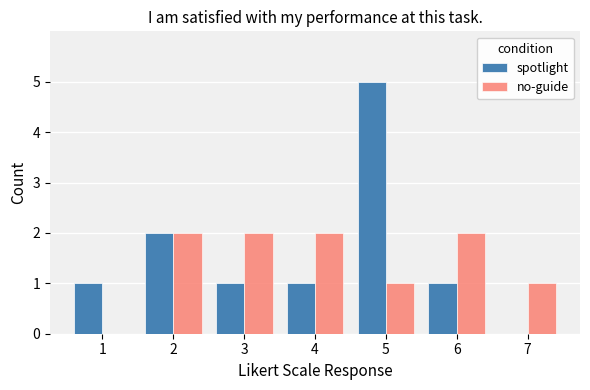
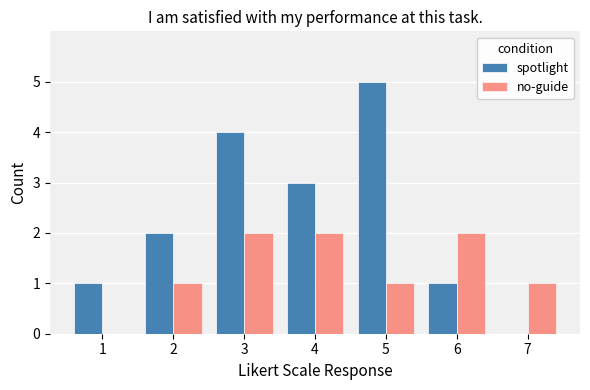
  {
    "spotlight": {
      "1": 1,
      "2": 2,
-     "3": 1,
-     "4": 1,
+     "3": 4,
+     "4": 3,
      "5": 5,
      "6": 1,
      "7": 0
    },
    "no-guide": {
      "1": 0,
-     "2": 2,
+     "2": 1,
      "3": 2,
      "4": 2,
      "5": 1,
      "6": 2,
      "7": 1
    }
  }
